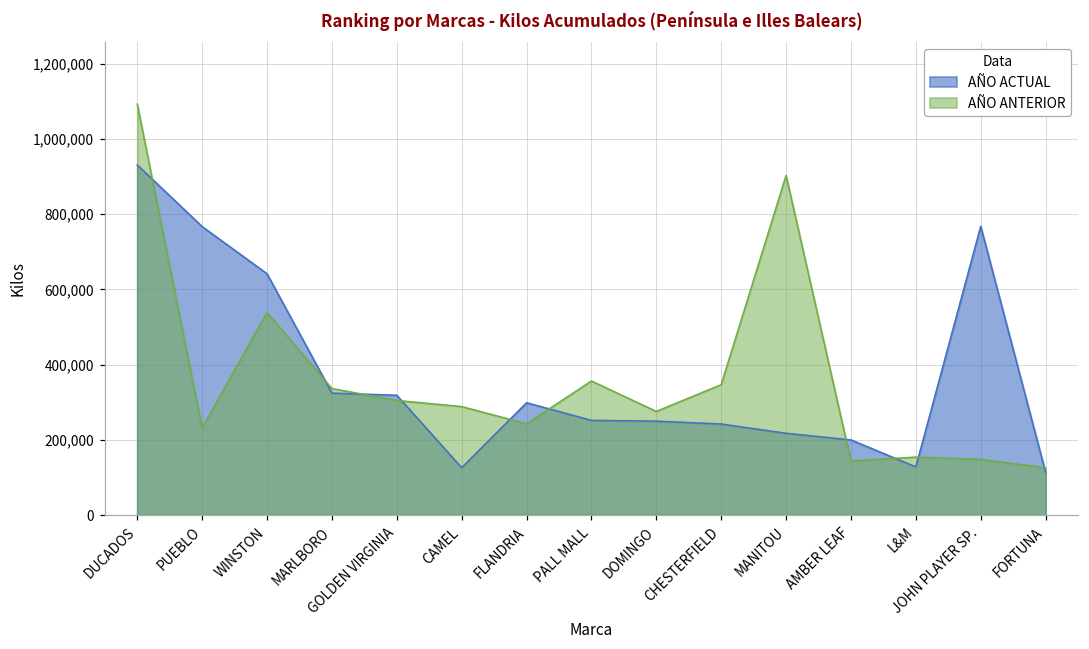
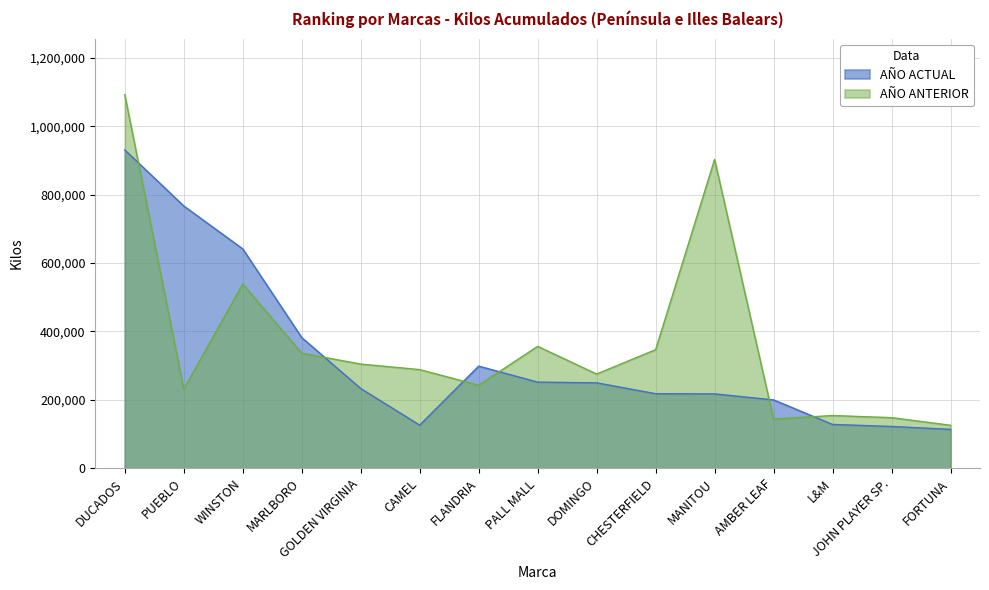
  {
    "AÑO ACTUAL": {
      "DUCADOS": "930,000",
      "PUEBLO": "770,000",
      "WINSTON": "640,000",
-     "MARLBORO": "320,000",
-     "GOLDEN VIRGINIA": "320,000",
+     "MARLBORO": "380,000",
+     "GOLDEN VIRGINIA": "230,000",
      "CAMEL": "130,000",
      "FLANDRIA": "300,000",
      "PALL MALL": "250,000",
      "DOMINGO": "250,000",
-     "CHESTERFIELD": "240,000",
+     "CHESTERFIELD": "220,000",
      "MANITOU": "220,000",
      "AMBER LEAF": "200,000",
      "L&M": "130,000",
-     "JOHN PLAYER SP.": "770,000",
+     "JOHN PLAYER SP.": "120,000",
      "FORTUNA": "110,000"
    },
    "AÑO ANTERIOR": {
      "DUCADOS": "1,090,000",
      "PUEBLO": "230,000",
      "WINSTON": "540,000",
      "MARLBORO": "340,000",
      "GOLDEN VIRGINIA": "300,000",
      "CAMEL": "290,000",
      "FLANDRIA": "240,000",
      "PALL MALL": "360,000",
      "DOMINGO": "280,000",
      "CHESTERFIELD": "350,000",
      "MANITOU": "900,000",
      "AMBER LEAF": "140,000",
      "L&M": "150,000",
      "JOHN PLAYER SP.": "150,000",
      "FORTUNA": "130,000"
    }
  }
